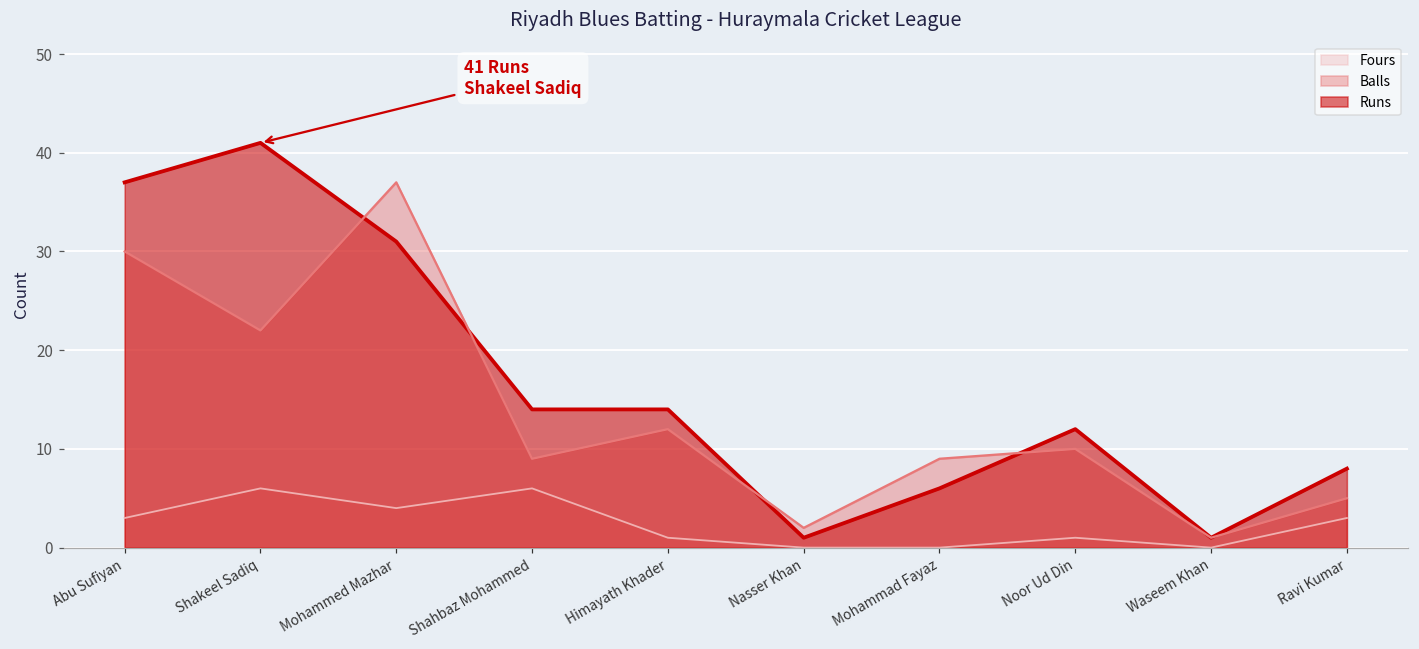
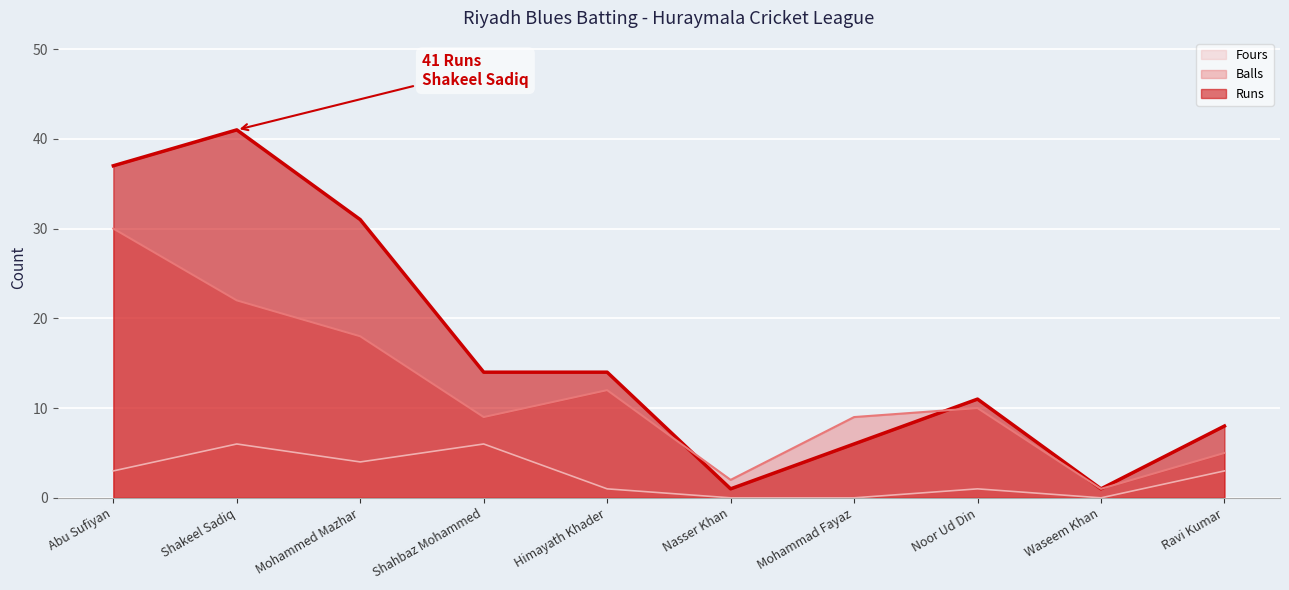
  {
    "Fours": {
      "Abu Sufiyan": 3,
      "Shakeel Sadiq": 6,
      "Mohammed Mazhar": 4,
      "Shahbaz Mohammed": 6,
      "Himayath Khader": 1,
      "Nasser Khan": 0,
      "Mohammad Fayaz": 0,
      "Noor Ud Din": 1,
      "Waseem Khan": 0,
      "Ravi Kumar": 3
    },
    "Balls": {
      "Abu Sufiyan": 30,
      "Shakeel Sadiq": 22,
-     "Mohammed Mazhar": 37,
+     "Mohammed Mazhar": 18,
      "Shahbaz Mohammed": 9,
      "Himayath Khader": 12,
      "Nasser Khan": 2,
      "Mohammad Fayaz": 9,
      "Noor Ud Din": 10,
      "Ravi Kumar": 5
    },
    "Runs": {
      "Abu Sufiyan": 37,
      "Mohammed Mazhar": 31,
      "Shahbaz Mohammed": 14,
      "Himayath Khader": 14,
      "Nasser Khan": 1,
      "Mohammad Fayaz": 6,
-     "Noor Ud Din": 12,
+     "Noor Ud Din": 11,
      "Ravi Kumar": 8
    }
  }
